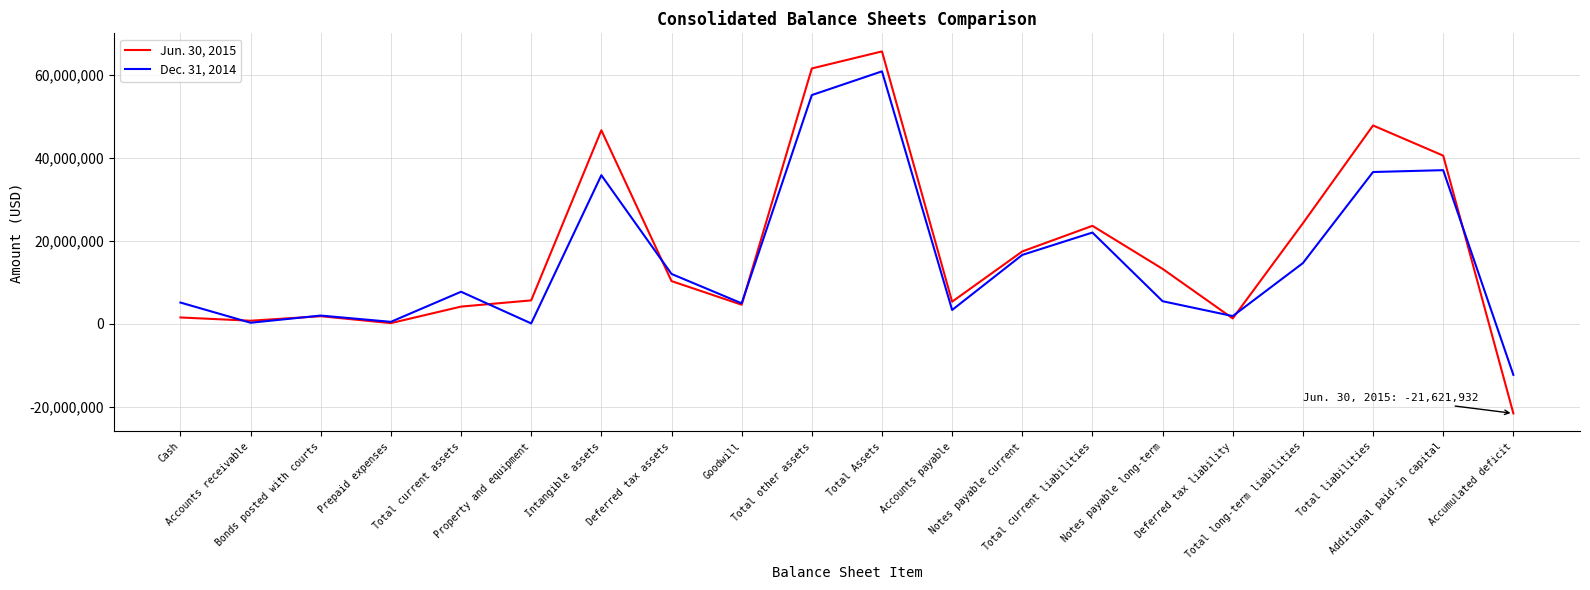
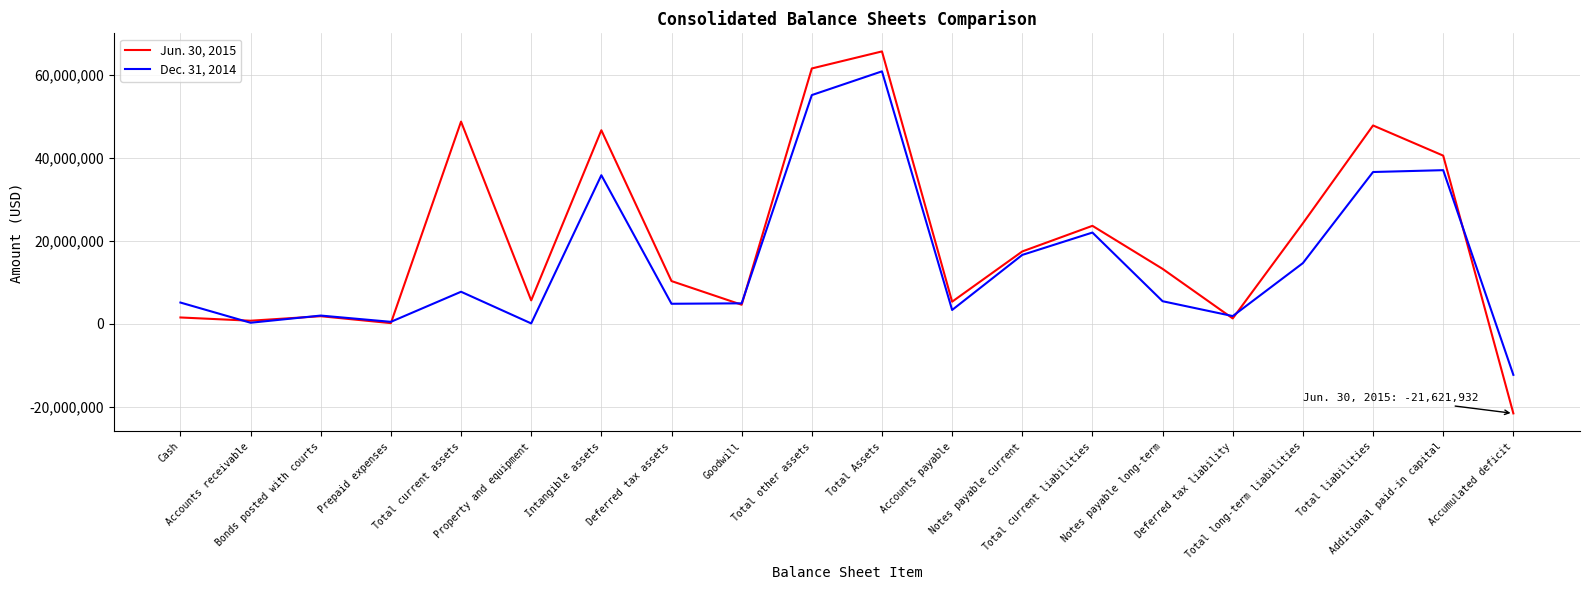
  {
    "Jun. 30, 2015": {
      "Cash": "1,000,000",
-     "Total current assets": "4,000,000",
+     "Total current assets": "49,000,000",
      "Property and equipment": "6,000,000",
      "Intangible assets": "47,000,000",
      "Deferred tax assets": "10,000,000",
      "Total other assets": "61,000,000",
      "Total Assets": "66,000,000",
      "Accounts payable": "5,000,000",
      "Notes payable current": "17,000,000",
      "Total current liabilities": "24,000,000",
      "Notes payable long-term": "13,000,000",
      "Total long-term liabilities": "24,000,000",
      "Total liabilities": "48,000,000",
      "Additional paid-in capital": "40,000,000"
    },
    "Dec. 31, 2014": {
      "Cash": "5,000,000",
      "Total current assets": "8,000,000",
      "Property and equipment": "0",
      "Intangible assets": "36,000,000",
-     "Deferred tax assets": "12,000,000",
+     "Deferred tax assets": "5,000,000",
      "Total other assets": "55,000,000",
      "Total Assets": "61,000,000",
      "Accounts payable": "3,000,000",
      "Notes payable current": "17,000,000",
      "Total current liabilities": "22,000,000",
      "Notes payable long-term": "5,000,000",
      "Total long-term liabilities": "15,000,000",
      "Total liabilities": "37,000,000",
      "Additional paid-in capital": "37,000,000",
      "Accumulated deficit": "-12,000,000"
    }
  }
